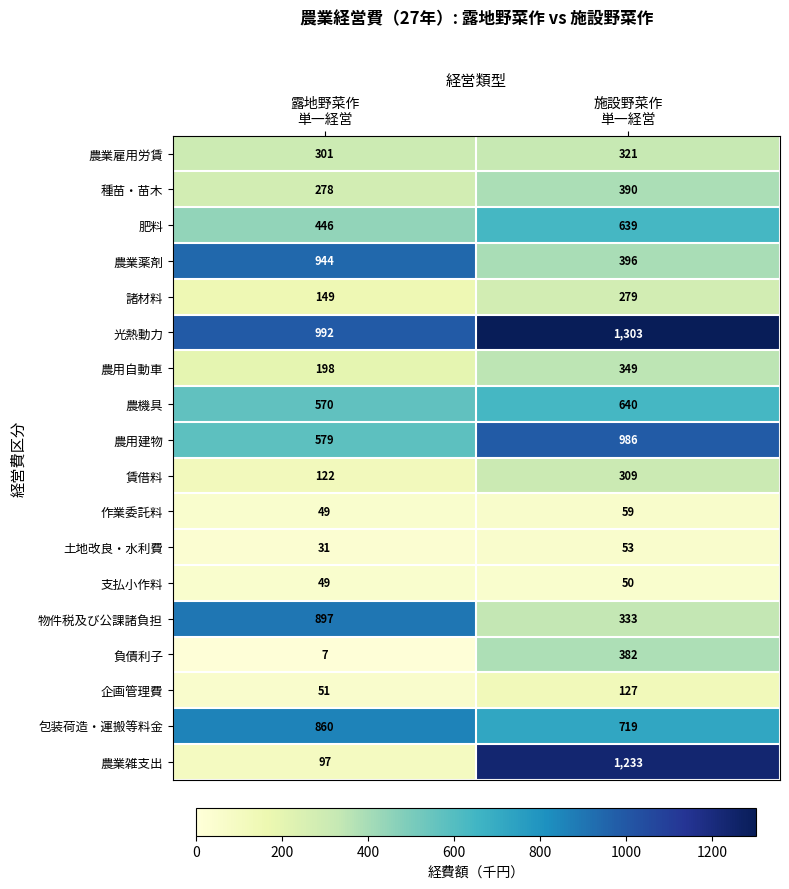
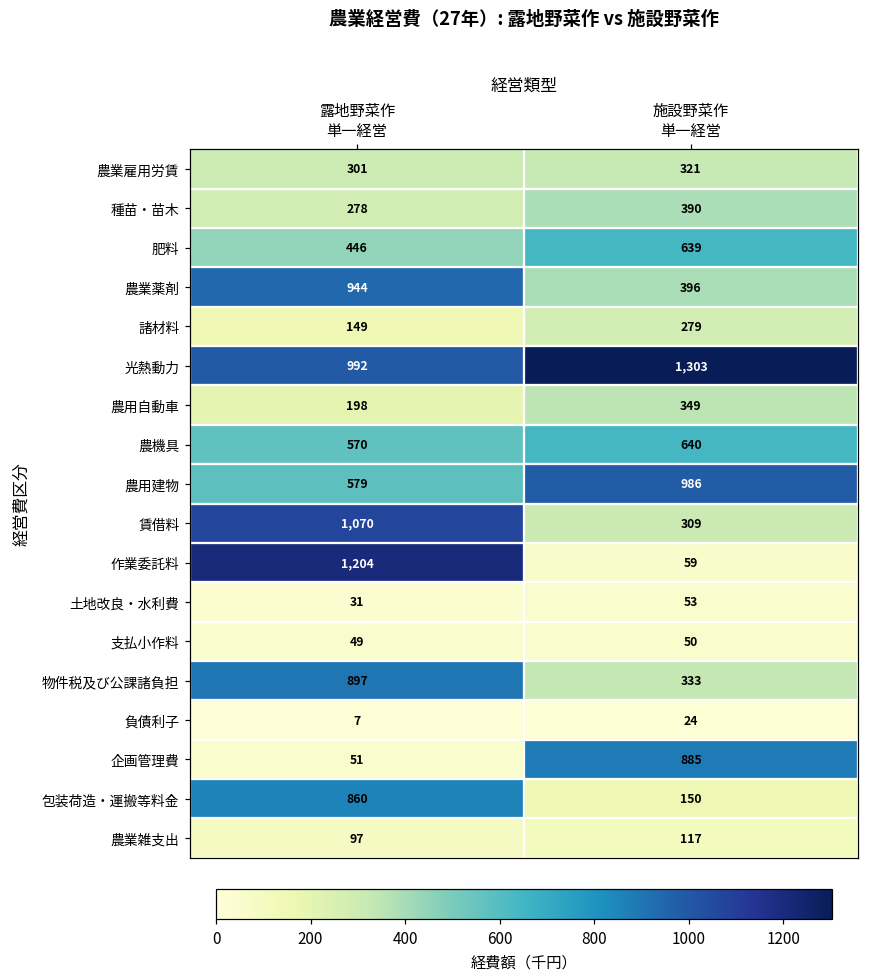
  {
    "農業雇用労賃": {
      "露地野菜作 単一経営": "301",
      "施設野菜作 単一経営": "321"
    },
    "種苗・苗木": {
      "露地野菜作 単一経営": "278",
      "施設野菜作 単一経営": "390"
    },
    "肥料": {
      "露地野菜作 単一経営": "446",
      "施設野菜作 単一経営": "639"
    },
    "農業薬剤": {
      "露地野菜作 単一経営": "944",
      "施設野菜作 単一経営": "396"
    },
    "諸材料": {
      "露地野菜作 単一経営": "149",
      "施設野菜作 単一経営": "279"
    },
    "光熱動力": {
      "露地野菜作 単一経営": "992",
      "施設野菜作 単一経営": "1,303"
    },
    "農用自動車": {
      "露地野菜作 単一経営": "198",
      "施設野菜作 単一経営": "349"
    },
    "農機具": {
      "露地野菜作 単一経営": "570",
      "施設野菜作 単一経営": "640"
    },
    "農用建物": {
      "露地野菜作 単一経営": "579",
      "施設野菜作 単一経営": "986"
    },
    "賃借料": {
-     "露地野菜作 単一経営": "122",
+     "露地野菜作 単一経営": "1,070",
      "施設野菜作 単一経営": "309"
    },
    "作業委託料": {
-     "露地野菜作 単一経営": "49",
+     "露地野菜作 単一経営": "1,204",
      "施設野菜作 単一経営": "59"
    },
    "土地改良・水利費": {
      "露地野菜作 単一経営": "31",
      "施設野菜作 単一経営": "53"
    },
    "支払小作料": {
      "露地野菜作 単一経営": "49",
      "施設野菜作 単一経営": "50"
    },
    "物件税及び公課諸負担": {
      "露地野菜作 単一経営": "897",
      "施設野菜作 単一経営": "333"
    },
    "負債利子": {
      "露地野菜作 単一経営": "7",
-     "施設野菜作 単一経営": "382"
+     "施設野菜作 単一経営": "24"
    },
    "企画管理費": {
      "露地野菜作 単一経営": "51",
-     "施設野菜作 単一経営": "127"
+     "施設野菜作 単一経営": "885"
    },
    "包装荷造・運搬等料金": {
      "露地野菜作 単一経営": "860",
-     "施設野菜作 単一経営": "719"
+     "施設野菜作 単一経営": "150"
    },
    "農業雑支出": {
      "露地野菜作 単一経営": "97",
-     "施設野菜作 単一経営": "1,233"
+     "施設野菜作 単一経営": "117"
    }
  }
